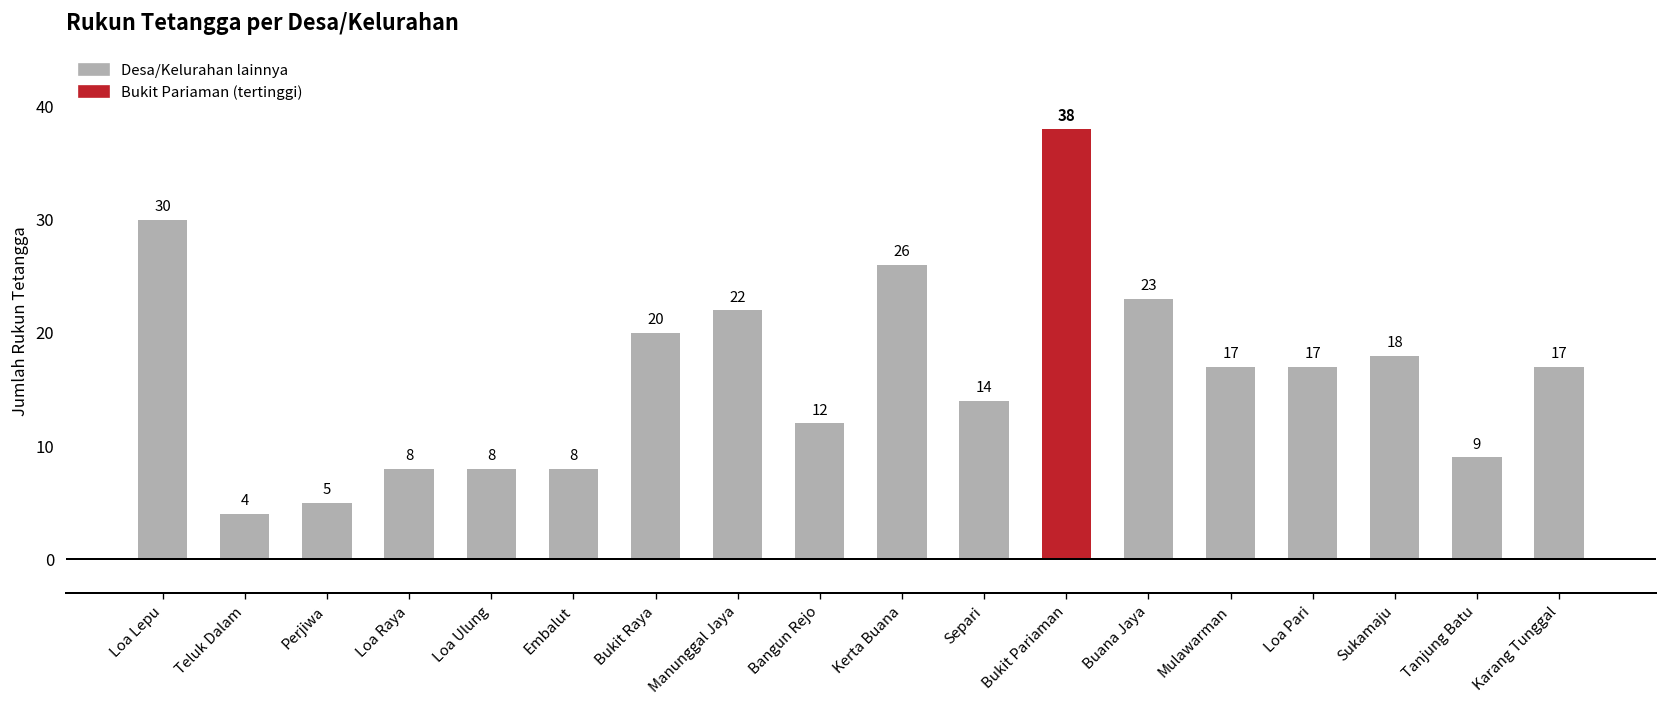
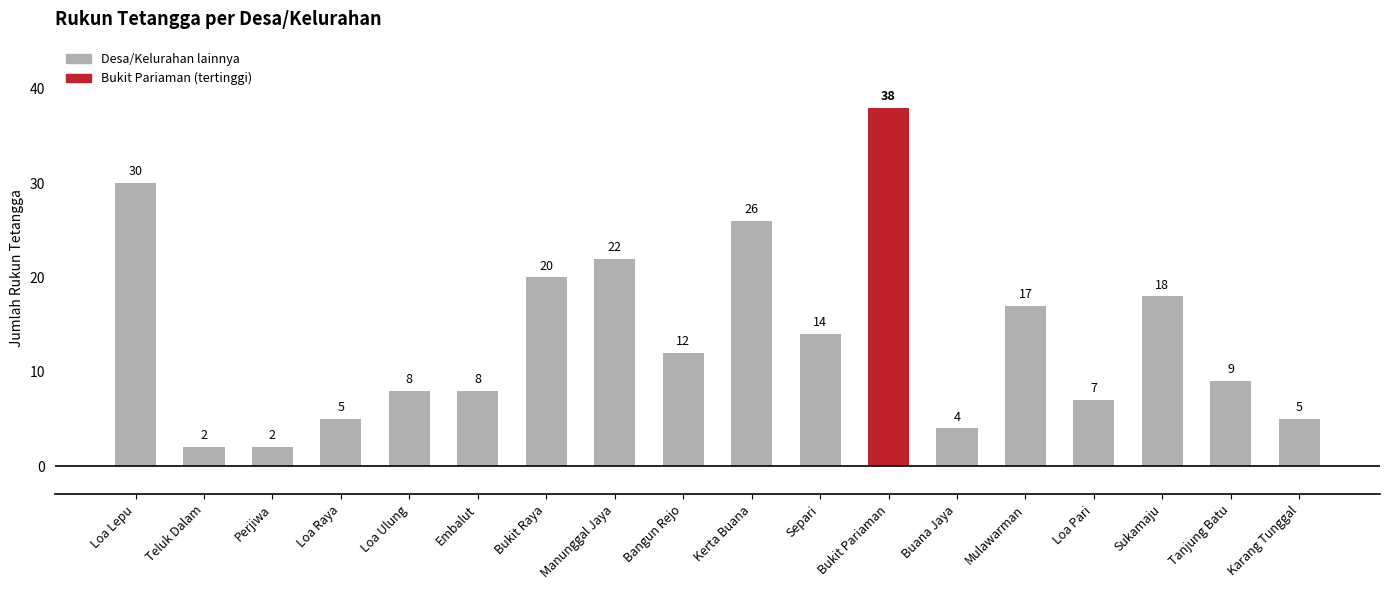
  {
    "Loa Lepu": 30,
-   "Teluk Dalam": 4,
-   "Perjiwa": 5,
-   "Loa Raya": 8,
+   "Teluk Dalam": 2,
+   "Perjiwa": 2,
+   "Loa Raya": 5,
    "Loa Ulung": 8,
    "Embalut": 8,
    "Bukit Raya": 20,
    "Manunggal Jaya": 22,
    "Bangun Rejo": 12,
    "Kerta Buana": 26,
    "Separi": 14,
    "Bukit Pariaman": 38,
-   "Buana Jaya": 23,
+   "Buana Jaya": 4,
    "Mulawarman": 17,
-   "Loa Pari": 17,
+   "Loa Pari": 7,
    "Sukamaju": 18,
    "Tanjung Batu": 9,
-   "Karang Tunggal": 17
+   "Karang Tunggal": 5
  }
